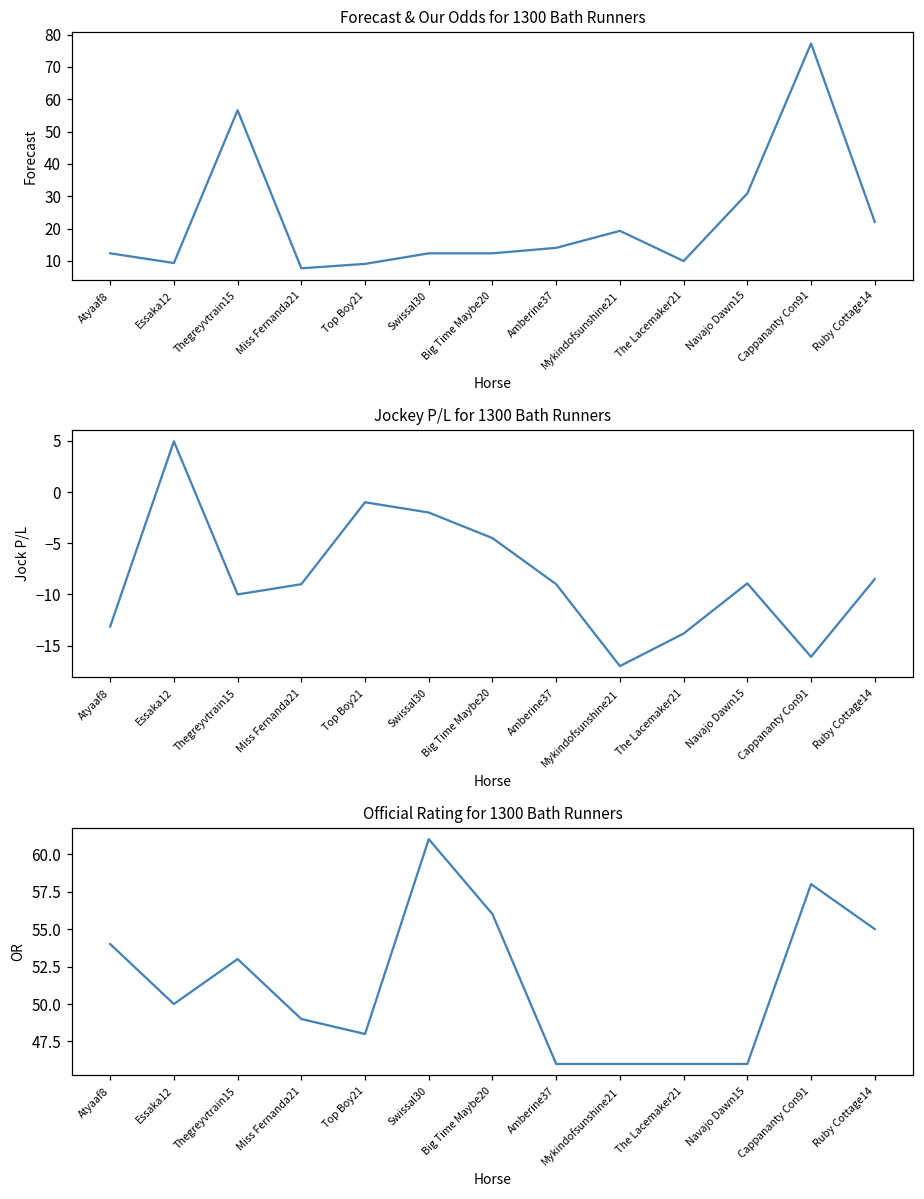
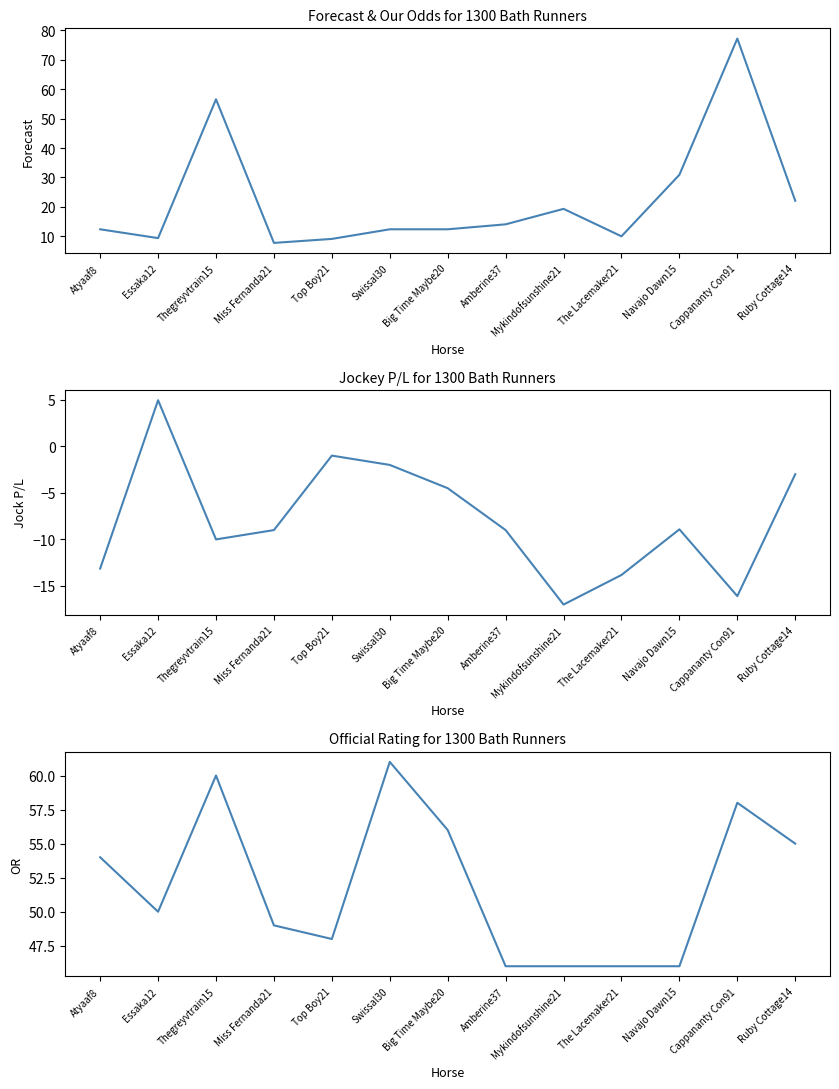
  {
    "Forecast & Our Odds for 1300 Bath Runners": {
      "Atyaaf8": 12,
      "Essaka12": 9,
      "Thegreyvtrain15": 57,
      "Miss Fernanda21": 8,
      "Top Boy21": 9,
      "Swissal30": 12,
      "Big Time Maybe20": 12,
      "Amberine37": 14,
      "Mykindofsunshine21": 19,
      "The Lacemaker21": 10,
      "Navajo Dawn15": 31,
      "Cappananty Con91": 77,
      "Ruby Cottage14": 22
    },
    "Jockey P/L for 1300 Bath Runners": {
      "Atyaaf8": -13,
      "Essaka12": 5,
      "Thegreyvtrain15": -10,
      "Miss Fernanda21": -9,
      "Top Boy21": -1,
      "Swissal30": -2,
      "Big Time Maybe20": -5,
      "Amberine37": -9,
      "Mykindofsunshine21": -17,
      "The Lacemaker21": -14,
      "Navajo Dawn15": -9,
      "Cappananty Con91": -16,
-     "Ruby Cottage14": -9
+     "Ruby Cottage14": -3
    },
    "Official Rating for 1300 Bath Runners": {
      "Atyaaf8": 54,
      "Essaka12": 50,
-     "Thegreyvtrain15": 53,
+     "Thegreyvtrain15": 60,
      "Miss Fernanda21": 49,
      "Top Boy21": 48,
      "Swissal30": 61,
      "Big Time Maybe20": 56,
      "Amberine37": 46,
      "Mykindofsunshine21": 46,
      "The Lacemaker21": 46,
      "Navajo Dawn15": 46,
      "Cappananty Con91": 58,
      "Ruby Cottage14": 55
    }
  }
